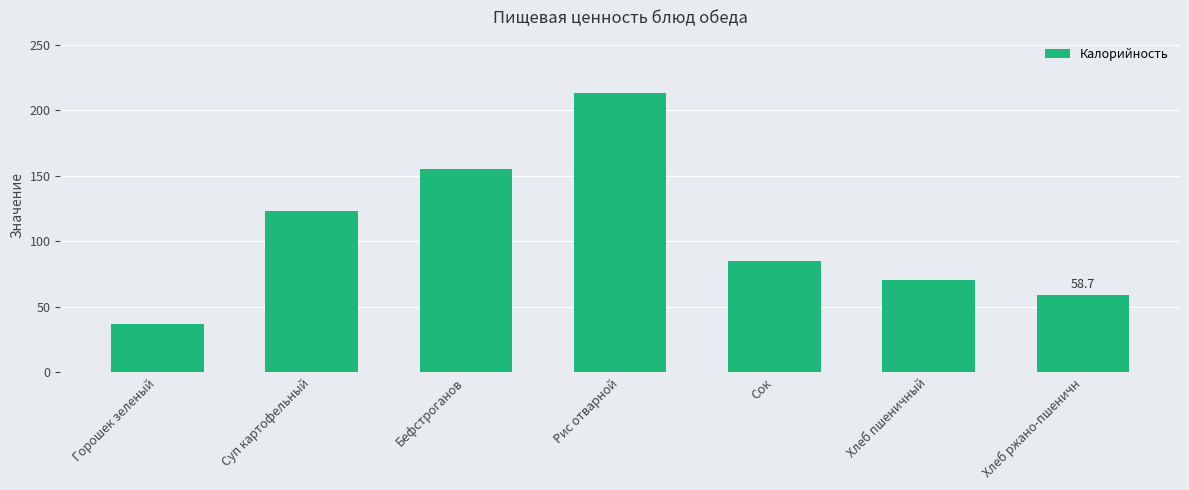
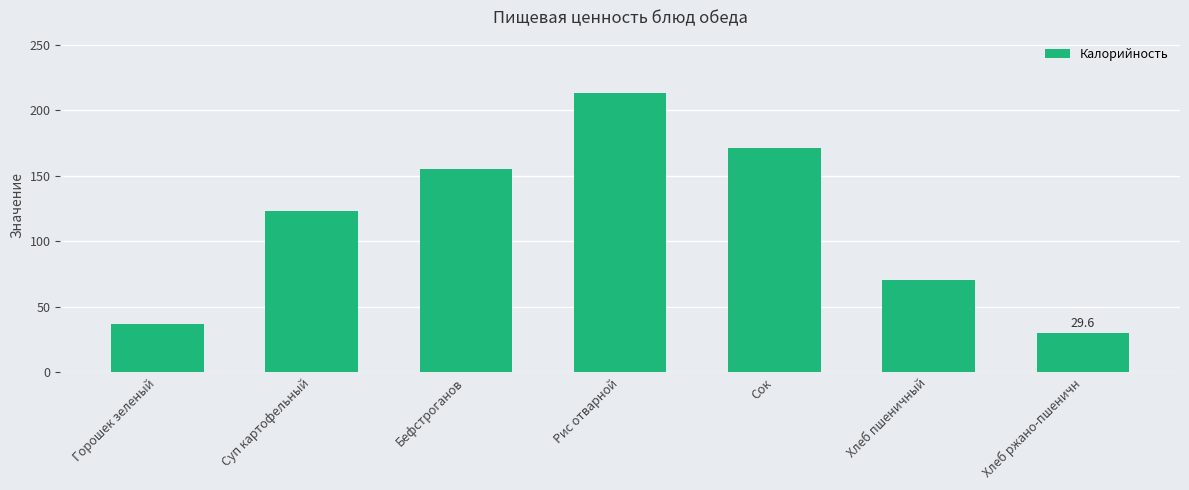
  {
-   "Сок": 85,
-   "Хлеб ржано-пшеничн": 58.7
+   "Сок": 171,
+   "Хлеб ржано-пшеничн": 29.6
  }
